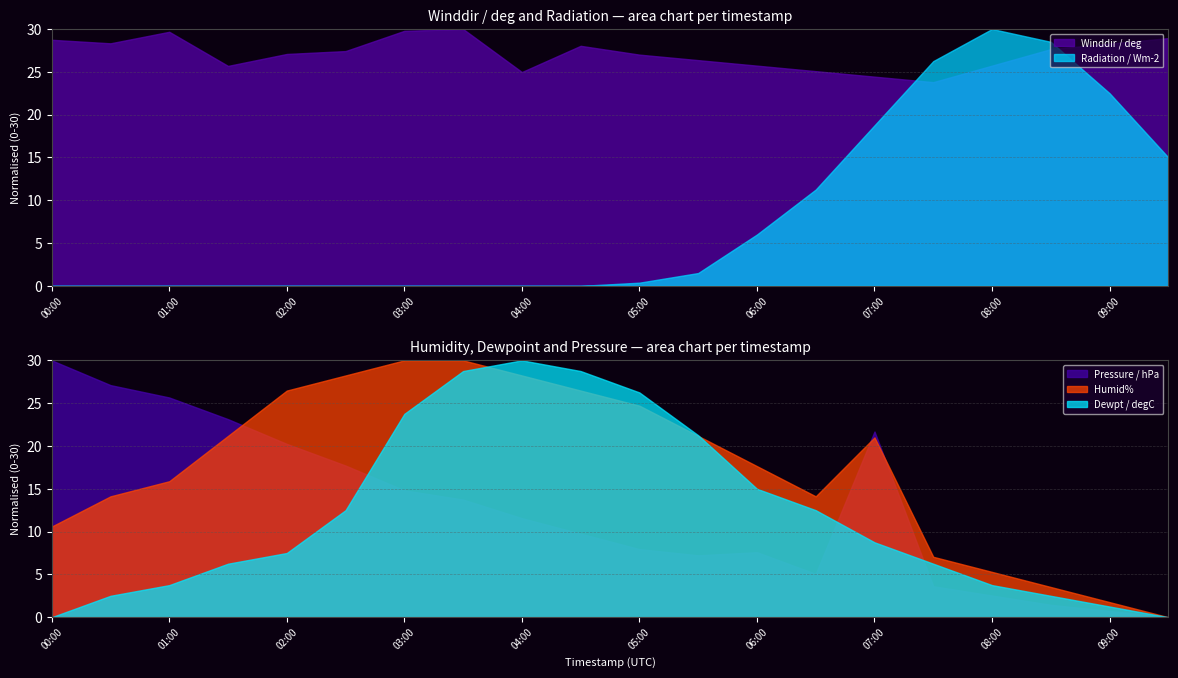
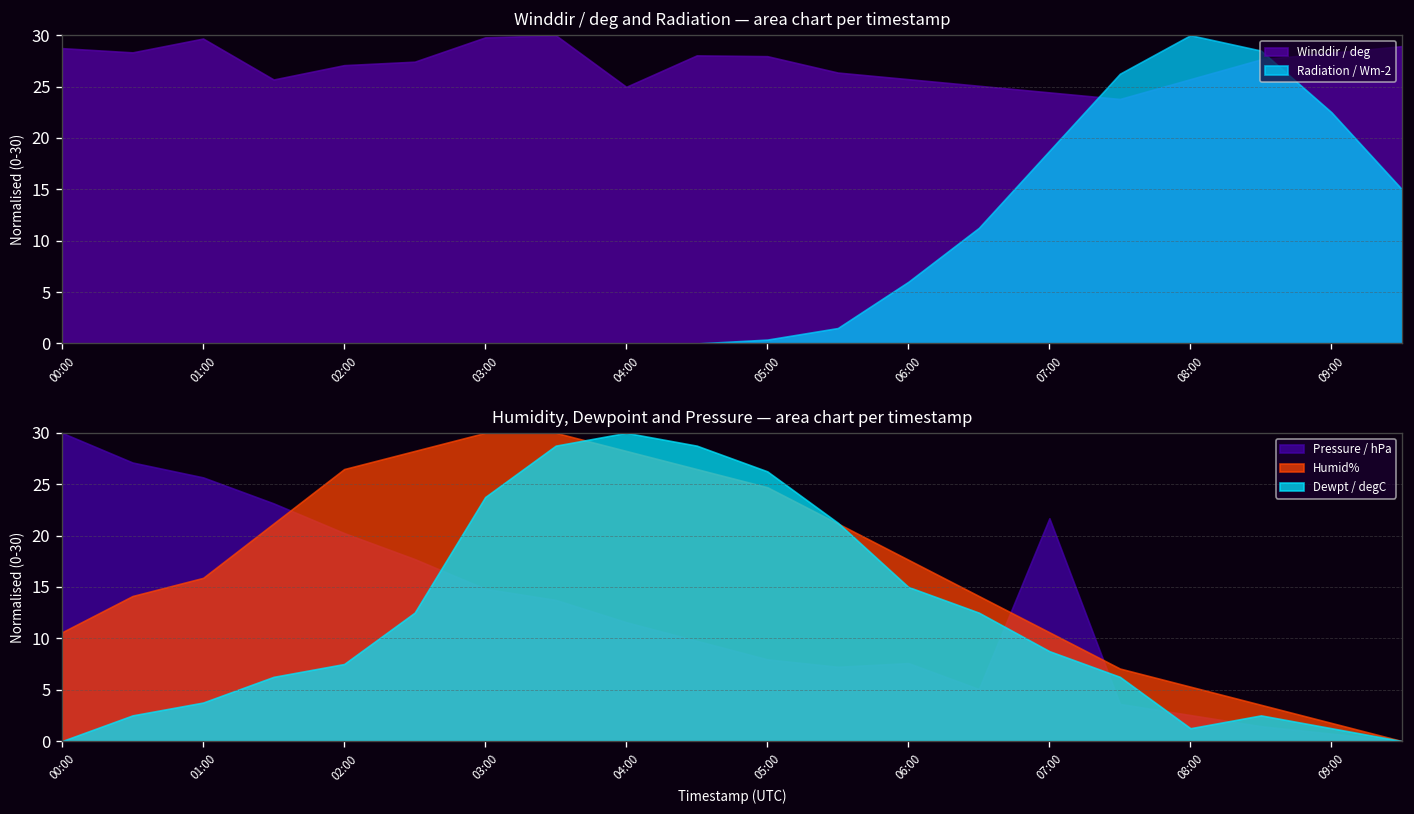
  {
    "Winddir / deg and Radiation — area chart per timestamp": {
      "Winddir / deg": {
        "00:00": 29,
        "01:00": 30,
        "02:00": 27,
        "03:00": 30,
        "04:00": 25,
-       "05:00": 27,
+       "05:00": 28,
        "06:00": 26,
        "07:00": 24,
        "08:00": 26
      },
      "Radiation / Wm-2": {
        "00:00": 0,
        "01:00": 0,
        "02:00": 0,
        "03:00": 0,
        "04:00": 0,
        "05:00": 0,
        "06:00": 6,
        "07:00": 19,
        "08:00": 30,
        "09:00": 23
      }
    },
    "Humidity, Dewpoint and Pressure — area chart per timestamp": {
      "Pressure / hPa": {
        "00:00": 30,
        "01:00": 26,
        "02:00": 20,
        "03:00": 15,
        "04:00": 12,
        "05:00": 8,
        "06:00": 8,
        "07:00": 22,
        "08:00": 3,
        "09:00": 1
      },
      "Humid%": {
        "00:00": 11,
        "01:00": 16,
        "02:00": 26,
        "03:00": 30,
        "04:00": 28,
        "05:00": 25,
        "06:00": 18,
-       "07:00": 21,
+       "07:00": 11,
        "08:00": 5,
        "09:00": 2
      },
      "Dewpt / degC": {
        "00:00": 0,
        "01:00": 4,
        "02:00": 8,
        "03:00": 24,
        "04:00": 30,
        "05:00": 26,
        "06:00": 15,
        "07:00": 9,
-       "08:00": 4,
+       "08:00": 1,
        "09:00": 1
      }
    }
  }
